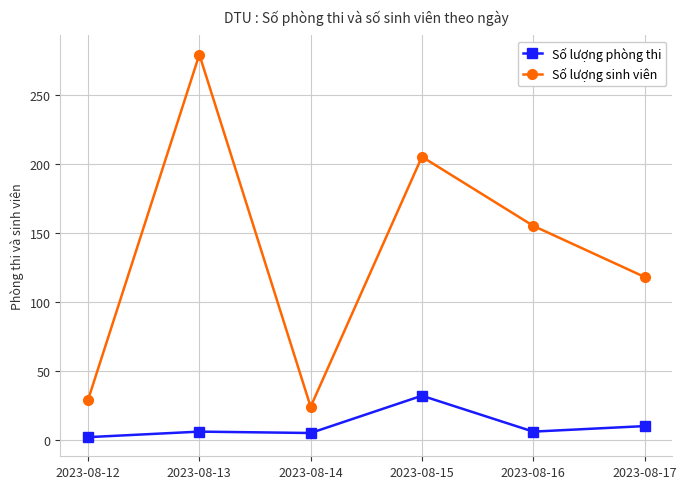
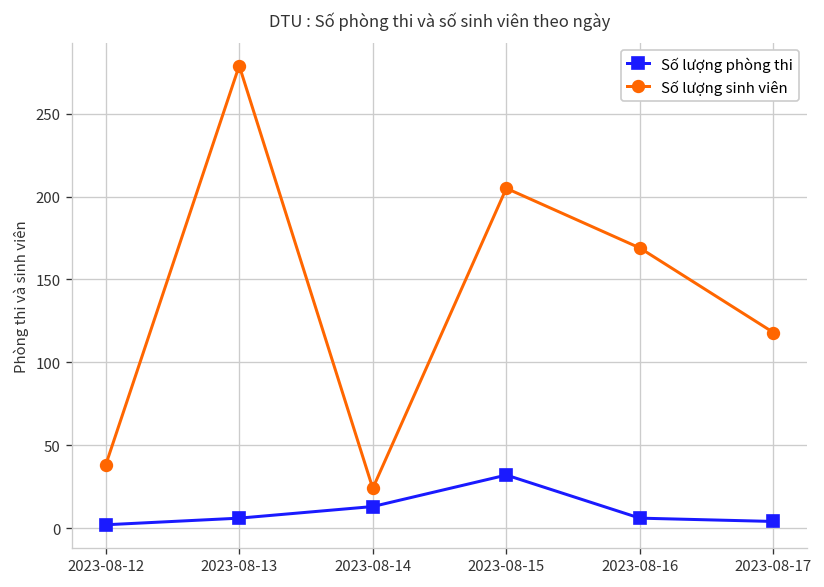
  {
    "Số lượng phòng thi": {
      "2023-08-12": 2,
      "2023-08-13": 6,
-     "2023-08-14": 5,
+     "2023-08-14": 13,
      "2023-08-15": 32,
      "2023-08-16": 6,
-     "2023-08-17": 10
+     "2023-08-17": 4
    },
    "Số lượng sinh viên": {
-     "2023-08-12": 29,
+     "2023-08-12": 38,
      "2023-08-13": 279,
      "2023-08-14": 24,
      "2023-08-15": 205,
-     "2023-08-16": 155,
+     "2023-08-16": 169,
      "2023-08-17": 118
    }
  }
